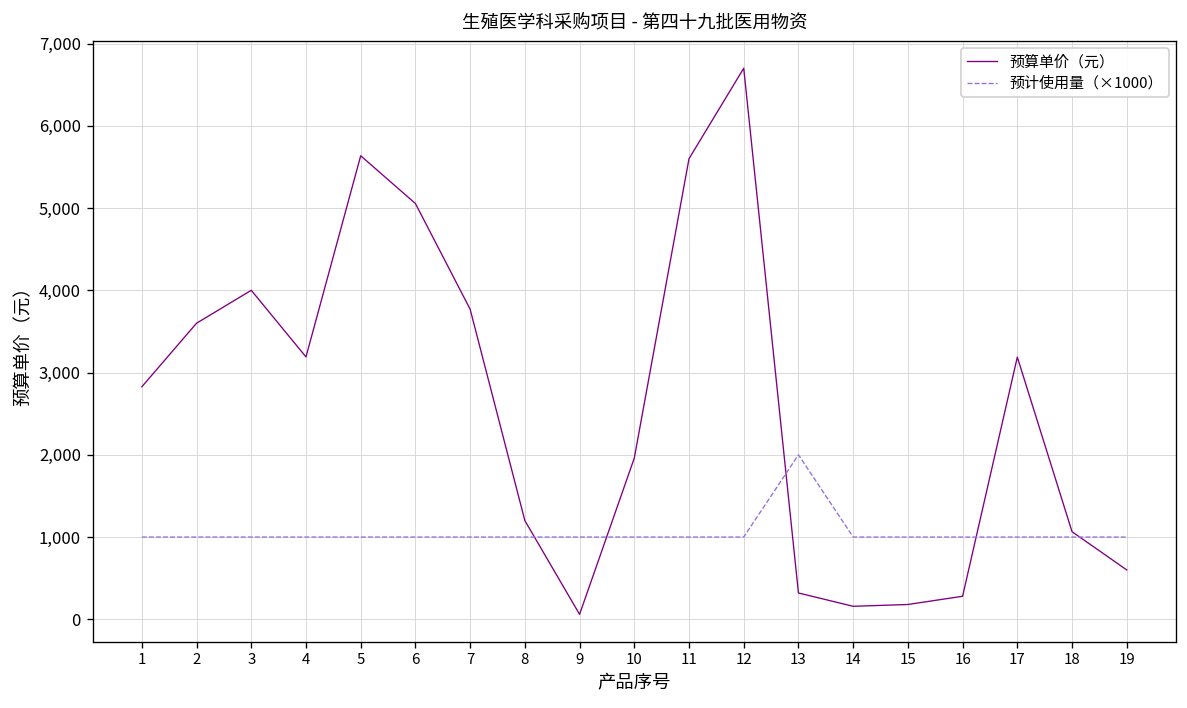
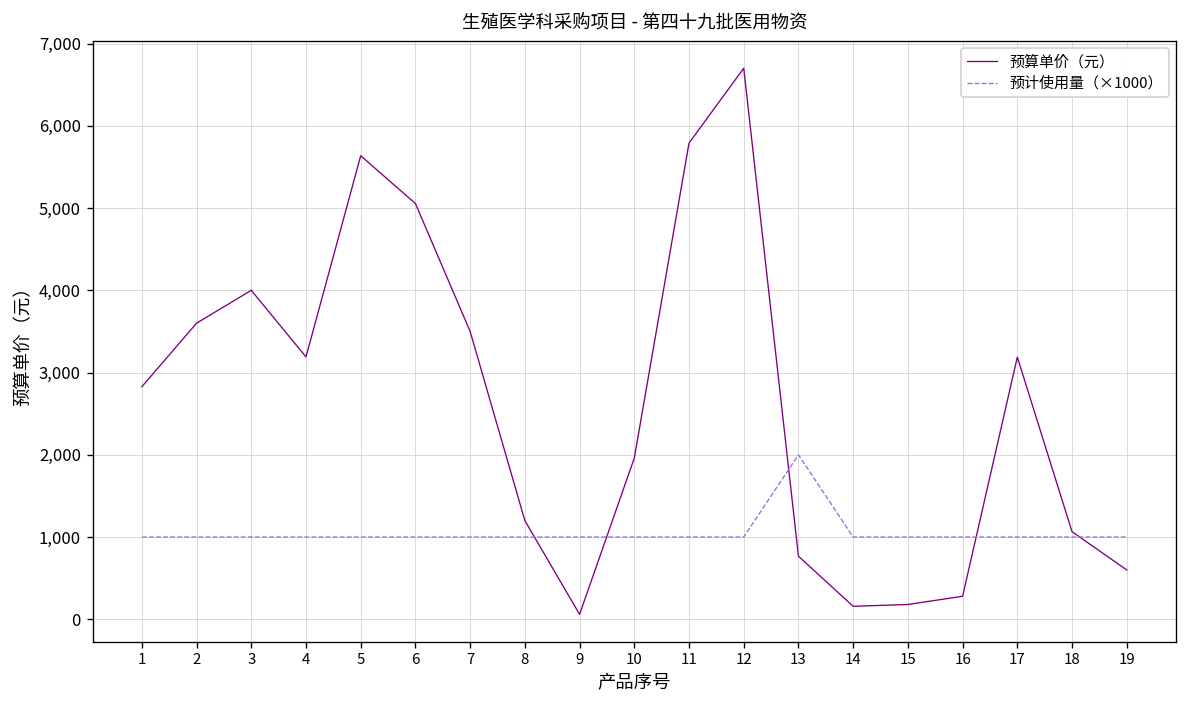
  {
    "预算单价（元）": {
      "1": "2,800",
      "2": "3,600",
      "3": "4,000",
      "4": "3,200",
      "5": "5,600",
      "6": "5,100",
-     "7": "3,800",
+     "7": "3,500",
      "8": "1,200",
      "9": "100",
      "10": "2,000",
-     "11": "5,600",
+     "11": "5,800",
      "12": "6,700",
-     "13": "300",
+     "13": "800",
      "14": "200",
      "15": "200",
      "16": "300",
      "17": "3,200",
      "18": "1,100",
      "19": "600"
    },
    "预计使用量（×1000）": {
      "1": "1,000",
      "2": "1,000",
      "3": "1,000",
      "4": "1,000",
      "5": "1,000",
      "6": "1,000",
      "7": "1,000",
      "8": "1,000",
      "9": "1,000",
      "10": "1,000",
      "11": "1,000",
      "12": "1,000",
      "13": "2,000",
      "14": "1,000",
      "15": "1,000",
      "16": "1,000",
      "17": "1,000",
      "18": "1,000",
      "19": "1,000"
    }
  }
